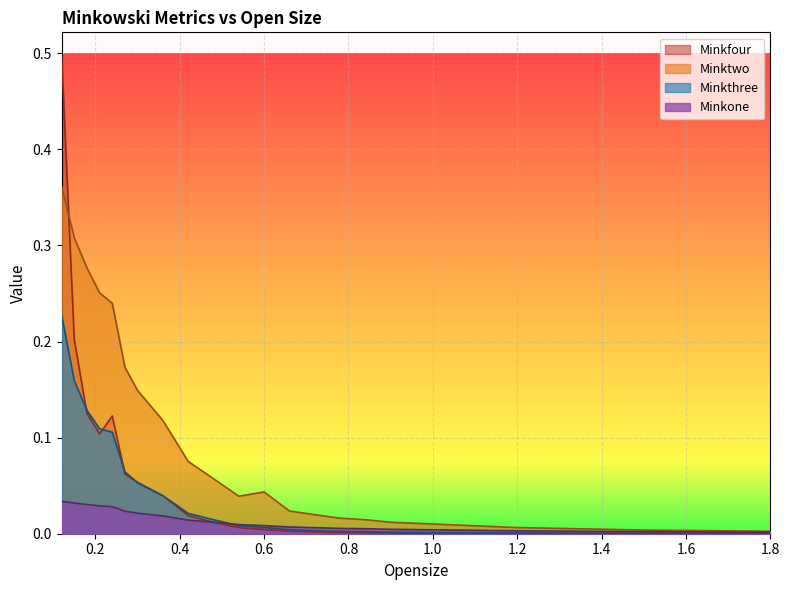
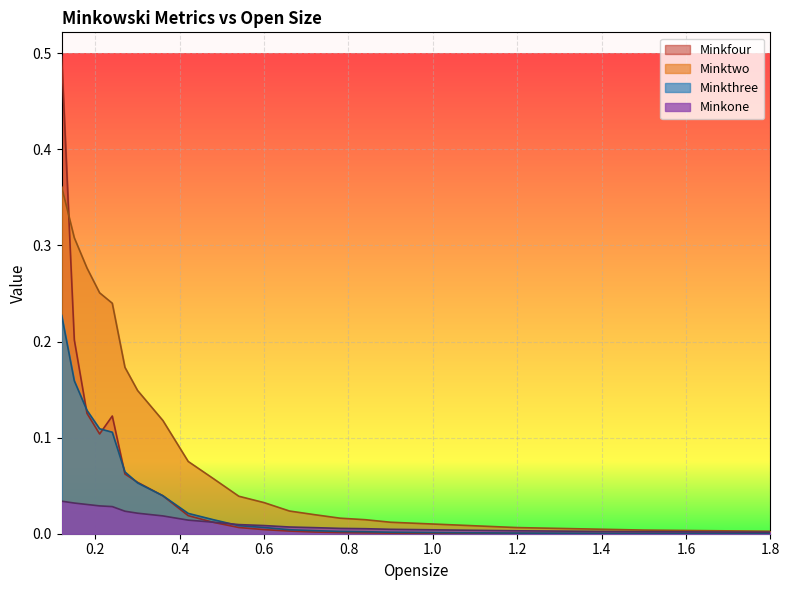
  {
    "Minktwo": {
-     "0.6": 0.04,
+     "0.6": 0.03,
      "1.2": 0.01
    }
  }
